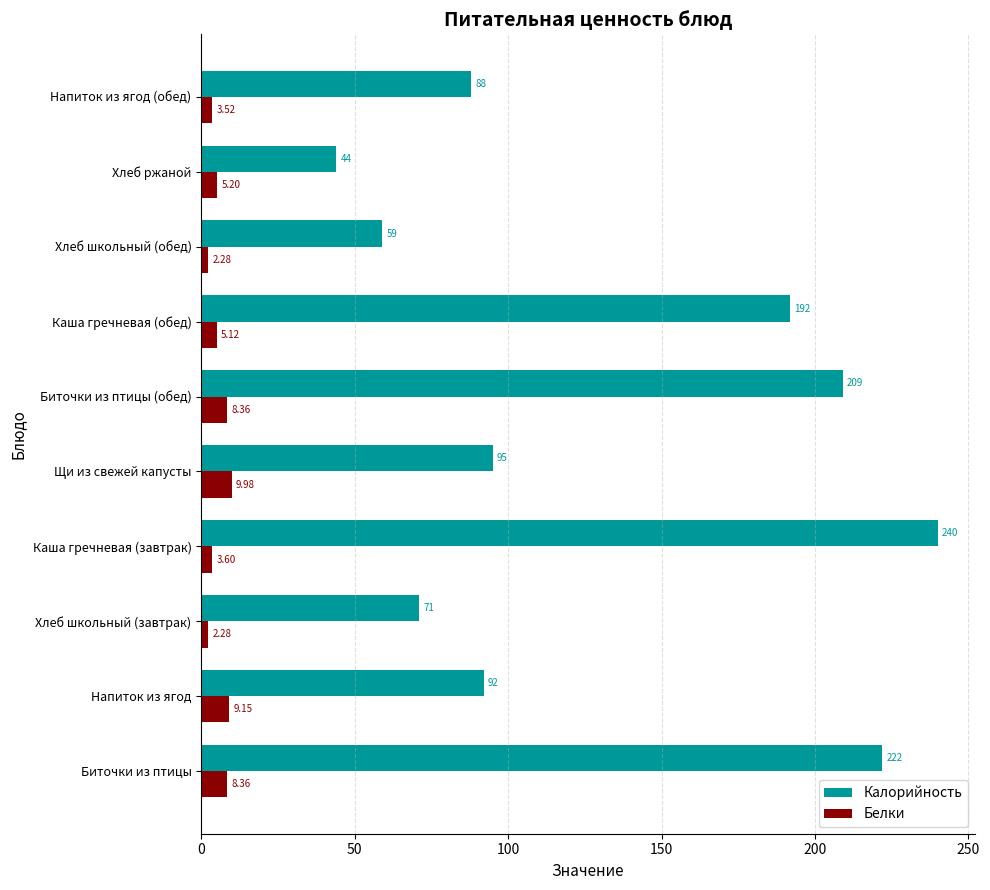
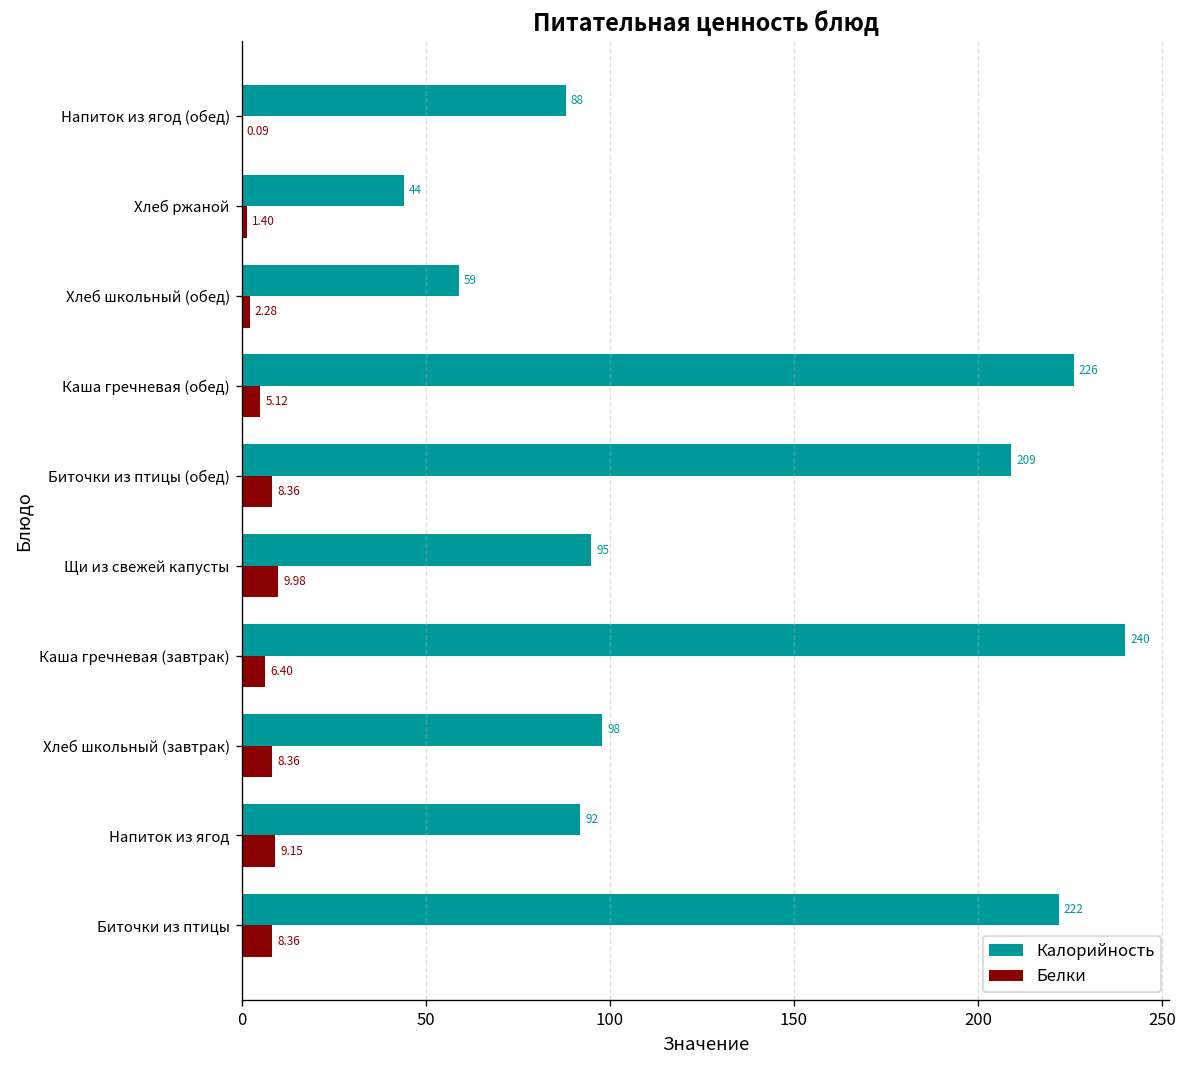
  {
    "Калорийность": {
      "Напиток из ягод (обед)": 88,
      "Хлеб ржаной": 44,
      "Хлеб школьный (обед)": 59,
-     "Каша гречневая (обед)": 192,
+     "Каша гречневая (обед)": 226,
      "Биточки из птицы (обед)": 209,
      "Щи из свежей капусты": 95,
      "Каша гречневая (завтрак)": 240,
-     "Хлеб школьный (завтрак)": 71,
+     "Хлеб школьный (завтрак)": 98,
      "Напиток из ягод": 92,
      "Биточки из птицы": 222
    },
    "Белки": {
-     "Напиток из ягод (обед)": 3.52,
-     "Хлеб ржаной": 5.20,
+     "Напиток из ягод (обед)": 0.09,
+     "Хлеб ржаной": 1.40,
      "Хлеб школьный (обед)": 2.28,
      "Каша гречневая (обед)": 5.12,
      "Биточки из птицы (обед)": 8.36,
      "Щи из свежей капусты": 9.98,
-     "Каша гречневая (завтрак)": 3.60,
-     "Хлеб школьный (завтрак)": 2.28,
+     "Каша гречневая (завтрак)": 6.40,
+     "Хлеб школьный (завтрак)": 8.36,
      "Напиток из ягод": 9.15,
      "Биточки из птицы": 8.36
    }
  }
